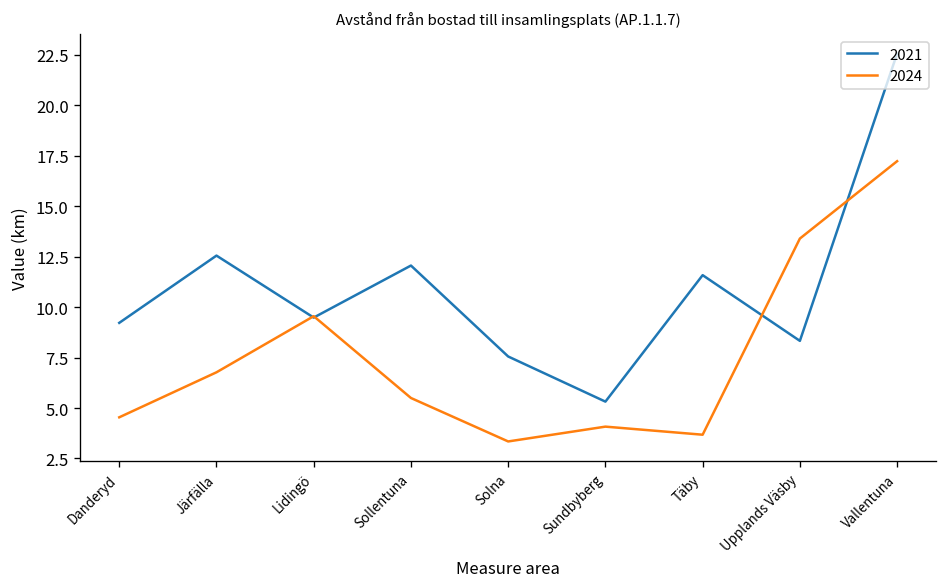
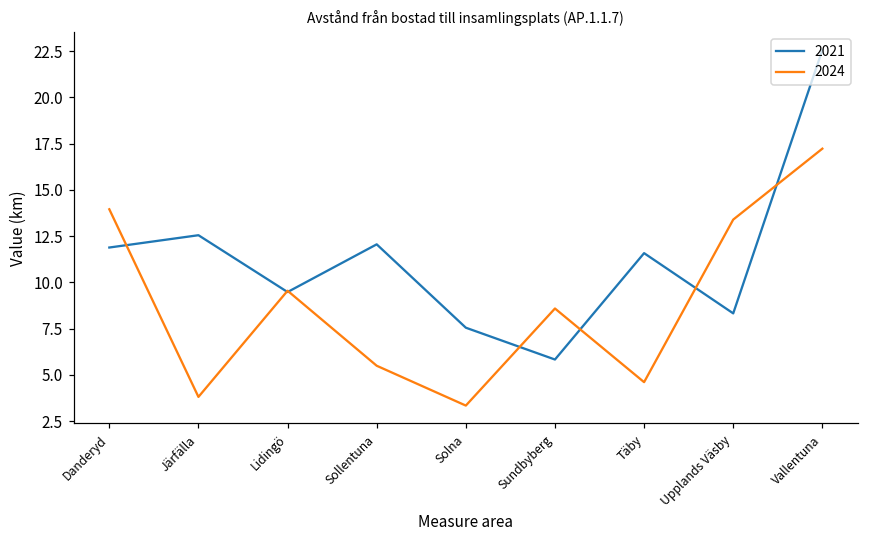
  {
    "2021": {
-     "Danderyd": 9.2,
+     "Danderyd": 11.9,
      "Järfälla": 12.6,
      "Sollentuna": 12.1,
      "Solna": 7.6,
-     "Sundbyberg": 5.3,
+     "Sundbyberg": 5.8,
      "Täby": 11.6,
      "Upplands Väsby": 8.3
    },
    "2024": {
-     "Danderyd": 4.5,
-     "Järfälla": 6.8,
+     "Danderyd": 14.0,
+     "Järfälla": 3.8,
      "Sollentuna": 5.5,
      "Solna": 3.3,
-     "Sundbyberg": 4.1,
-     "Täby": 3.7,
+     "Sundbyberg": 8.6,
+     "Täby": 4.6,
      "Upplands Väsby": 13.4,
      "Vallentuna": 17.2
    }
  }
